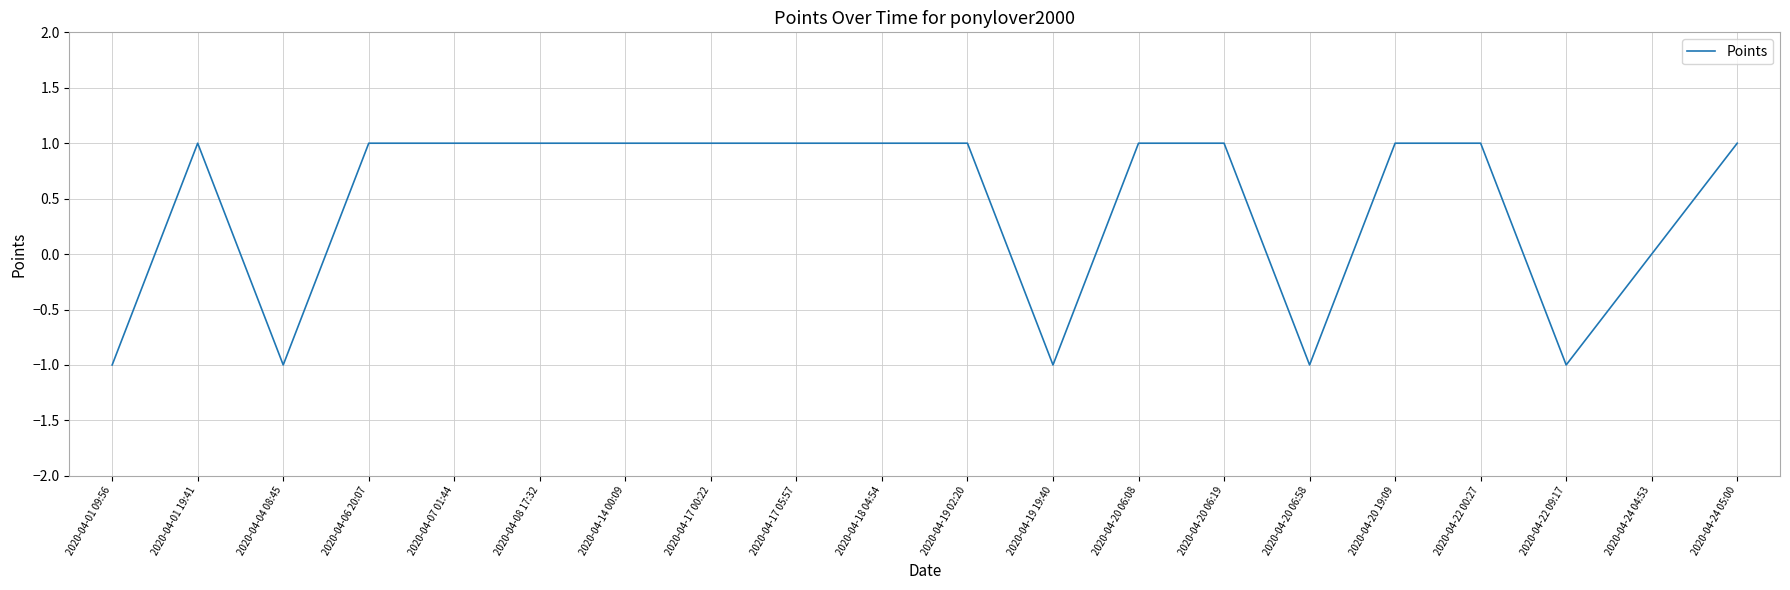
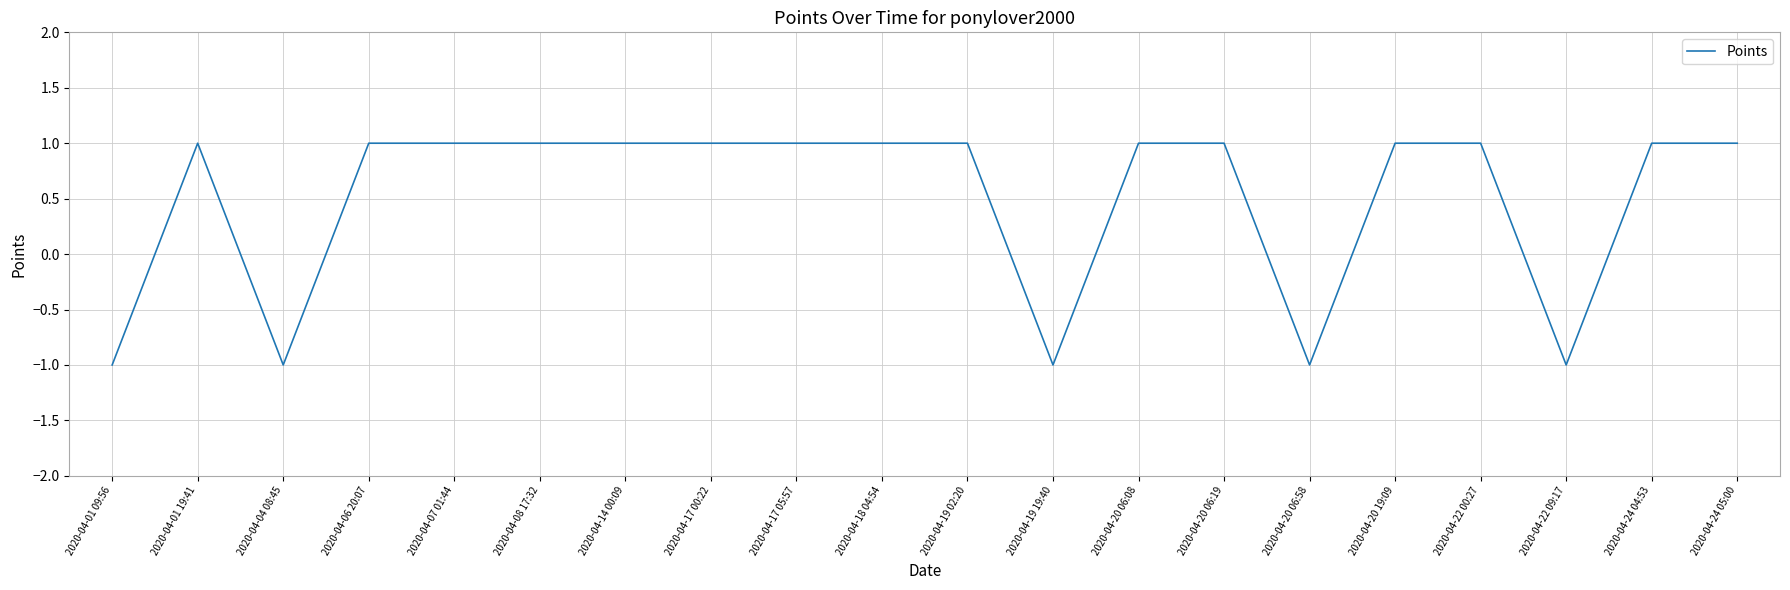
  {
    "2020-04-01 09:56": -1,
    "2020-04-01 19:41": 1,
    "2020-04-04 08:45": -1,
    "2020-04-06 20:07": 1,
    "2020-04-07 01:44": 1,
    "2020-04-08 17:32": 1,
    "2020-04-14 00:09": 1,
    "2020-04-17 00:22": 1,
    "2020-04-17 05:57": 1,
    "2020-04-18 04:54": 1,
    "2020-04-19 02:20": 1,
    "2020-04-19 19:40": -1,
    "2020-04-20 06:08": 1,
    "2020-04-20 06:19": 1,
    "2020-04-20 06:58": -1,
    "2020-04-20 19:09": 1,
    "2020-04-22 00:27": 1,
    "2020-04-22 09:17": -1,
-   "2020-04-24 04:53": 0,
+   "2020-04-24 04:53": 1,
    "2020-04-24 05:00": 1
  }
